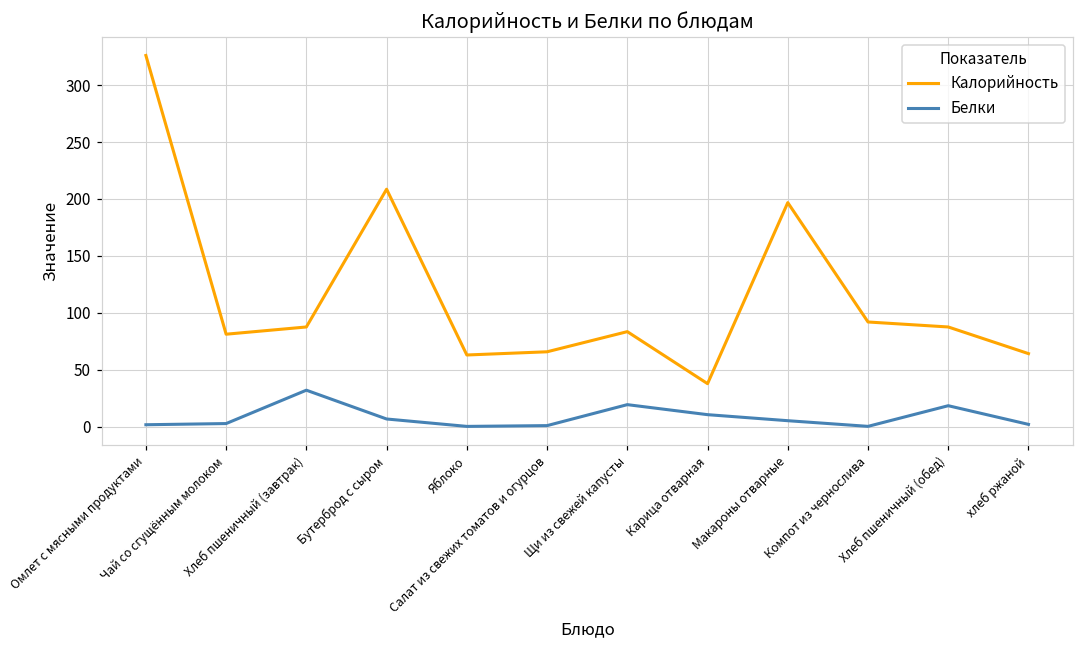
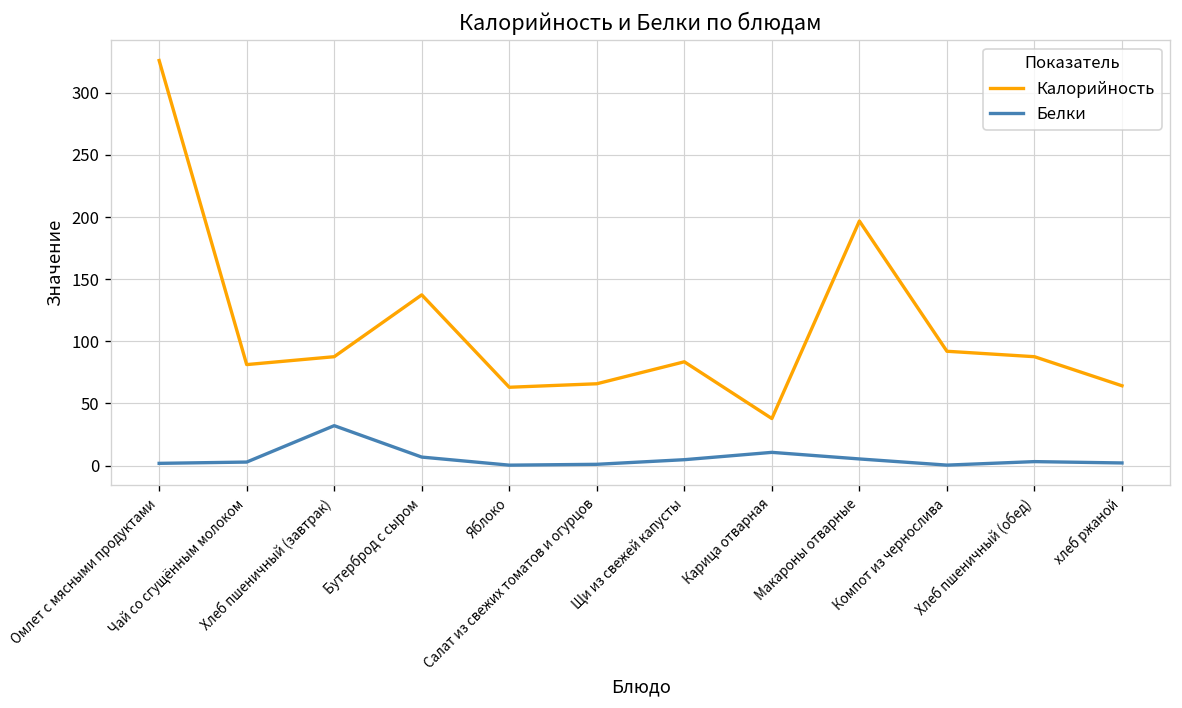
  {
    "Калорийность": {
      "Омлет с мясными продуктами": 326,
      "Чай со сгущённым молоком": 81,
      "Хлеб пшеничный (завтрак)": 88,
-     "Бутерброд с сыром": 209,
+     "Бутерброд с сыром": 137,
      "Яблоко": 63,
      "Салат из свежих томатов и огурцов": 66,
      "Щи из свежей капусты": 84,
      "Карица отварная": 38,
      "Макароны отварные": 197,
      "Компот из чернослива": 92,
      "Хлеб пшеничный (обед)": 88,
      "хлеб ржаной": 64
    },
    "Белки": {
      "Омлет с мясными продуктами": 2,
      "Чай со сгущённым молоком": 3,
      "Хлеб пшеничный (завтрак)": 32,
      "Бутерброд с сыром": 7,
      "Яблоко": 0,
      "Салат из свежих томатов и огурцов": 1,
-     "Щи из свежей капусты": 19,
+     "Щи из свежей капусты": 5,
      "Карица отварная": 11,
      "Макароны отварные": 5,
      "Компот из чернослива": 0,
-     "Хлеб пшеничный (обед)": 18,
+     "Хлеб пшеничный (обед)": 3,
      "хлеб ржаной": 2
    }
  }
